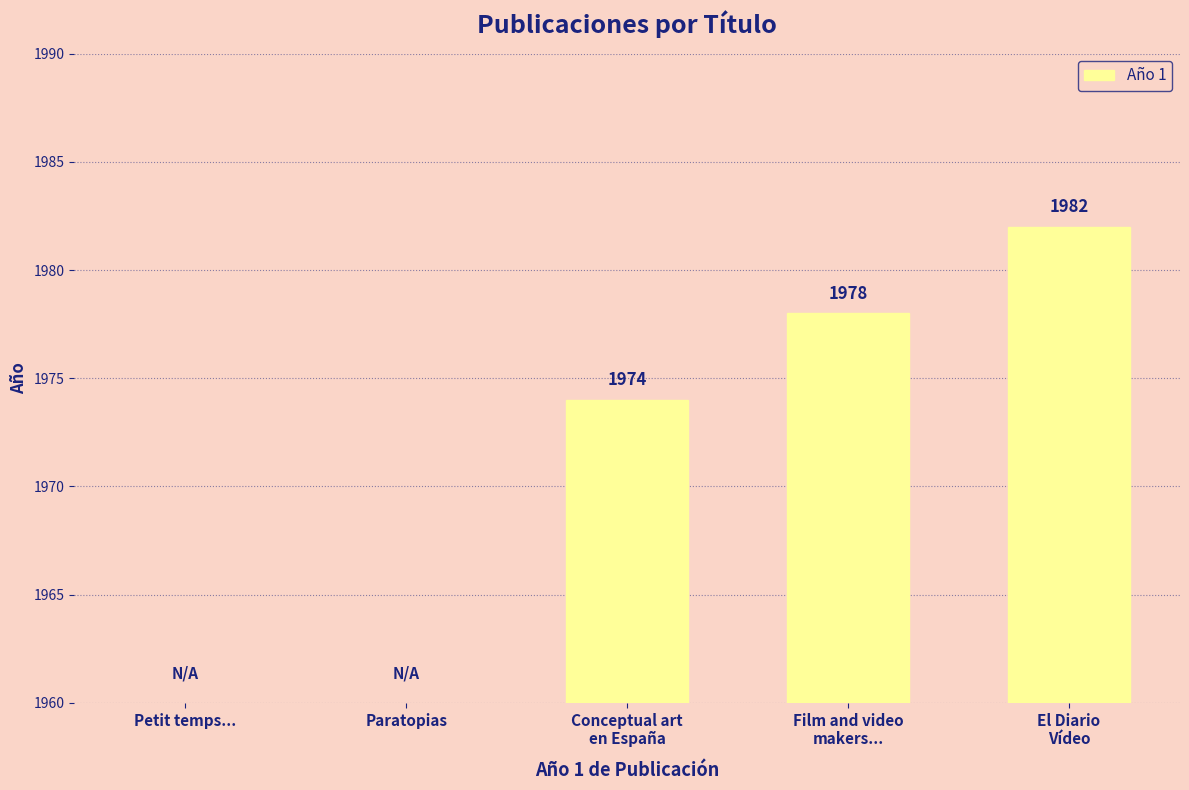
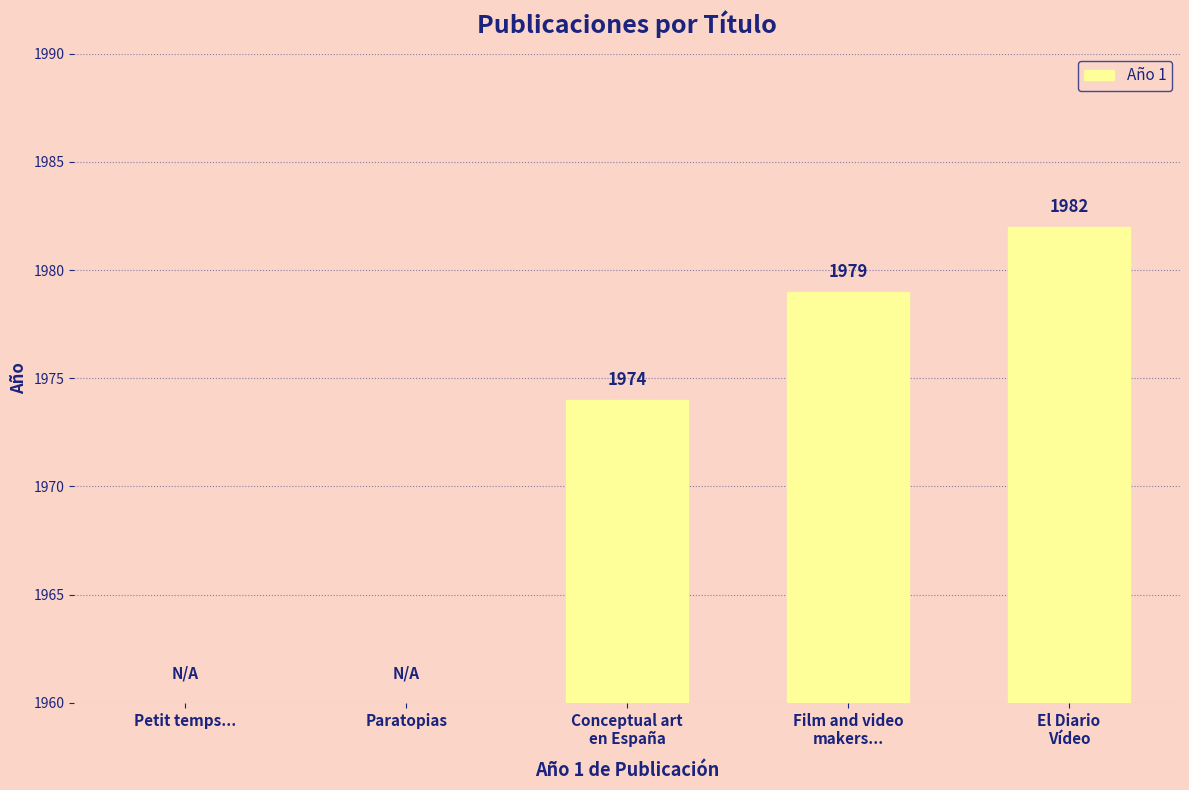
  {
    "Conceptual art en España": 1974,
-   "Film and video makers...": 1978,
+   "Film and video makers...": 1979,
    "El Diario Vídeo": 1982
  }
